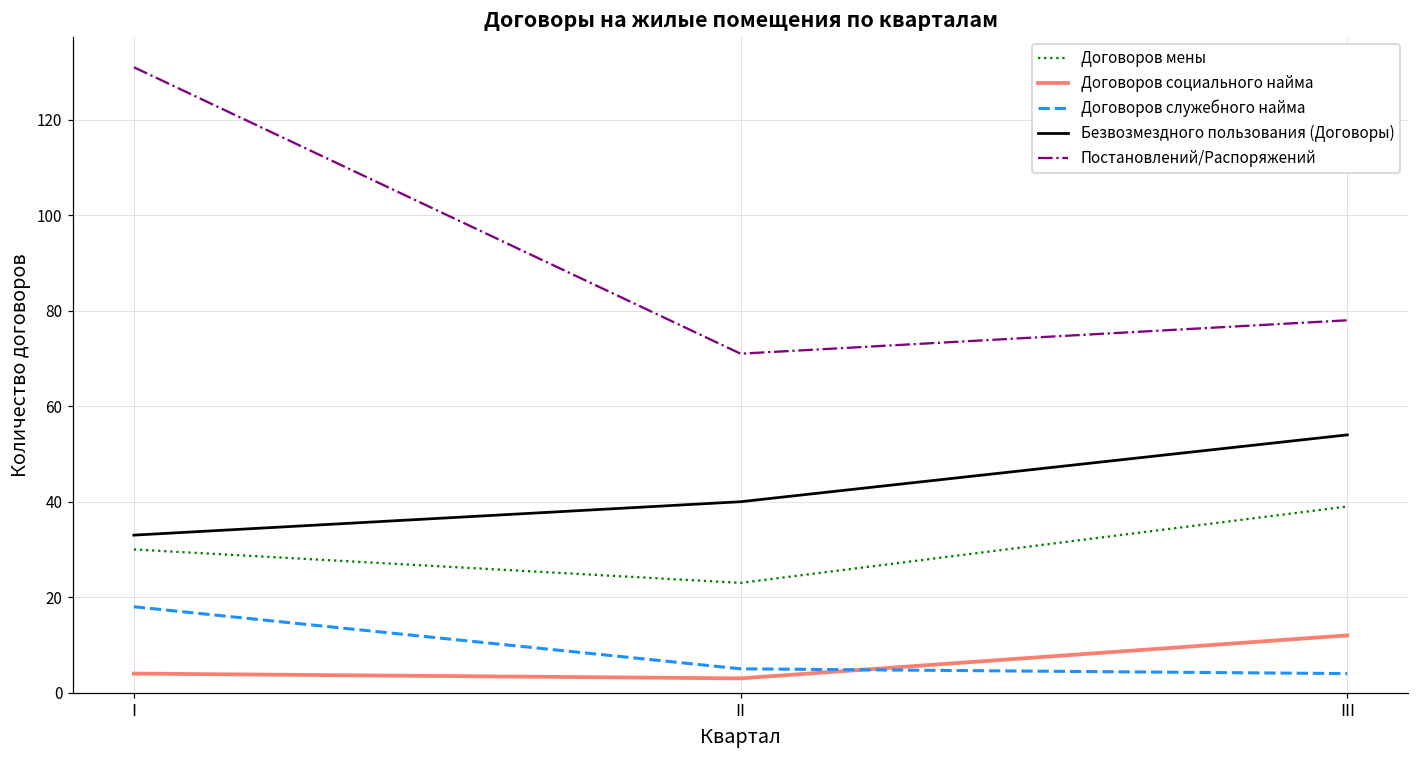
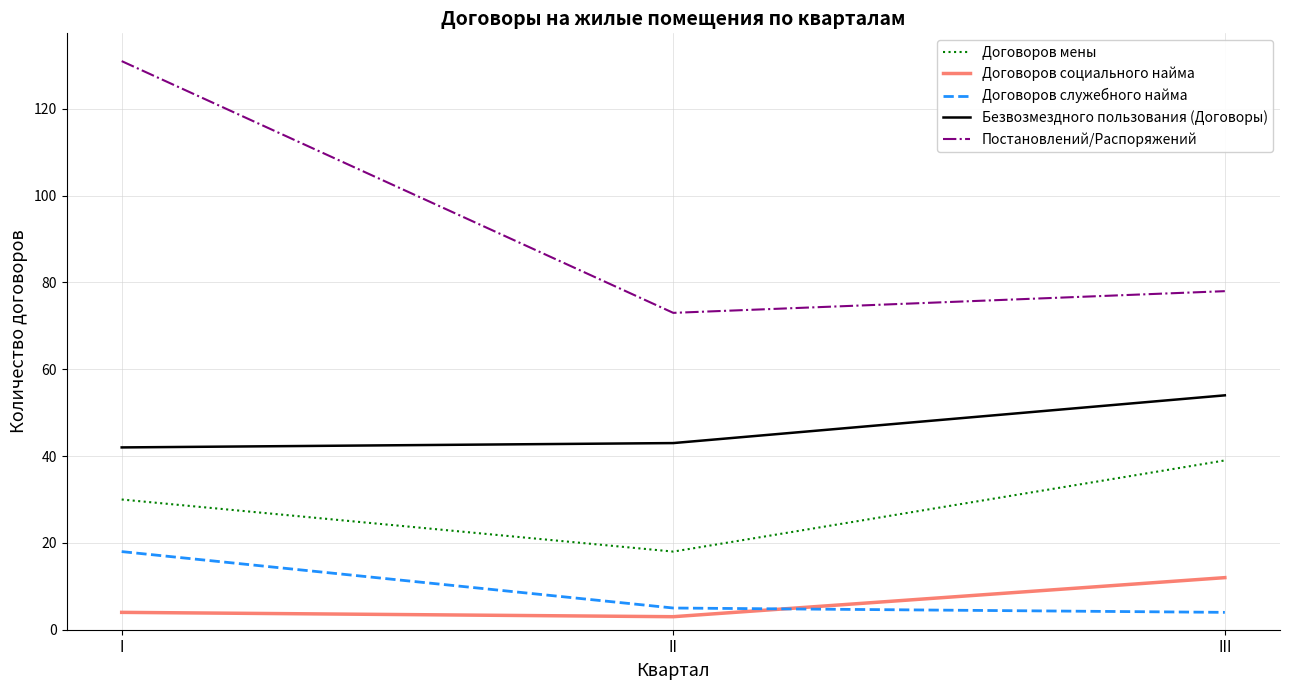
  {
    "Договоров мены": {
      "I": 30,
-     "II": 23,
+     "II": 18,
      "III": 39
    },
    "Договоров социального найма": {
      "I": 4,
      "II": 3,
      "III": 12
    },
    "Договоров служебного найма": {
      "I": 18,
      "II": 5,
      "III": 4
    },
    "Безвозмездного пользования (Договоры)": {
-     "I": 33,
-     "II": 40,
+     "I": 42,
+     "II": 43,
      "III": 54
    },
    "Постановлений/Распоряжений": {
      "I": 131,
-     "II": 71,
+     "II": 73,
      "III": 78
    }
  }
